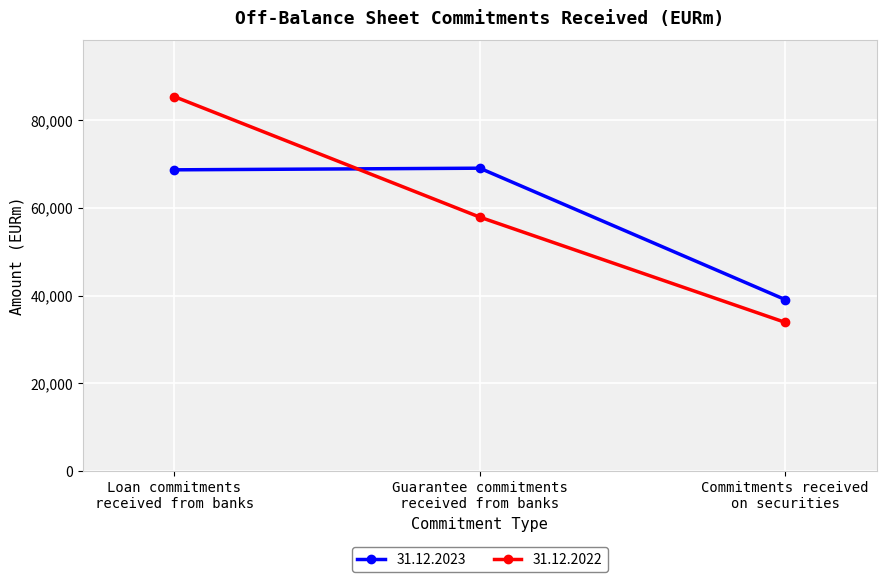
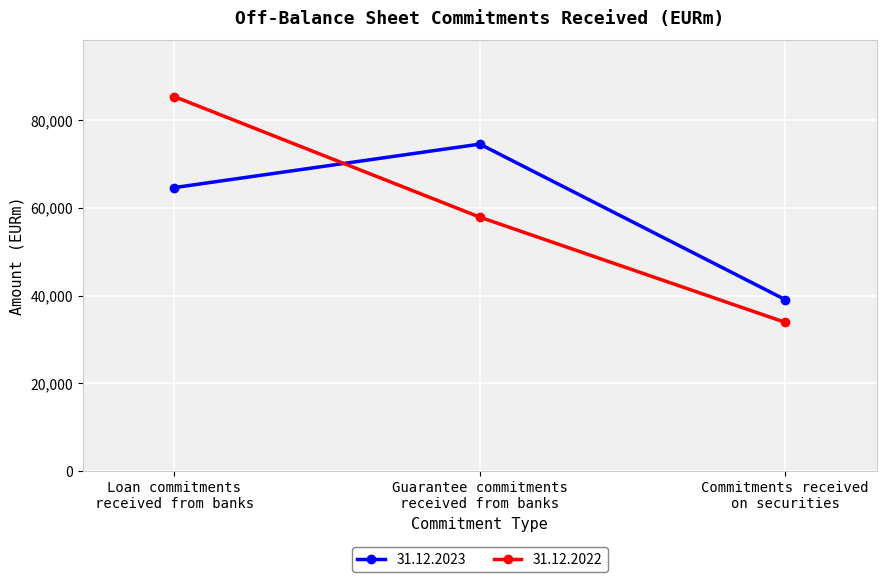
  {
    "31.12.2023": {
-     "Loan commitments received from banks": "69,000",
-     "Guarantee commitments received from banks": "69,000",
+     "Loan commitments received from banks": "65,000",
+     "Guarantee commitments received from banks": "75,000",
      "Commitments received on securities": "39,000"
    },
    "31.12.2022": {
      "Loan commitments received from banks": "85,000",
      "Guarantee commitments received from banks": "58,000",
      "Commitments received on securities": "34,000"
    }
  }
